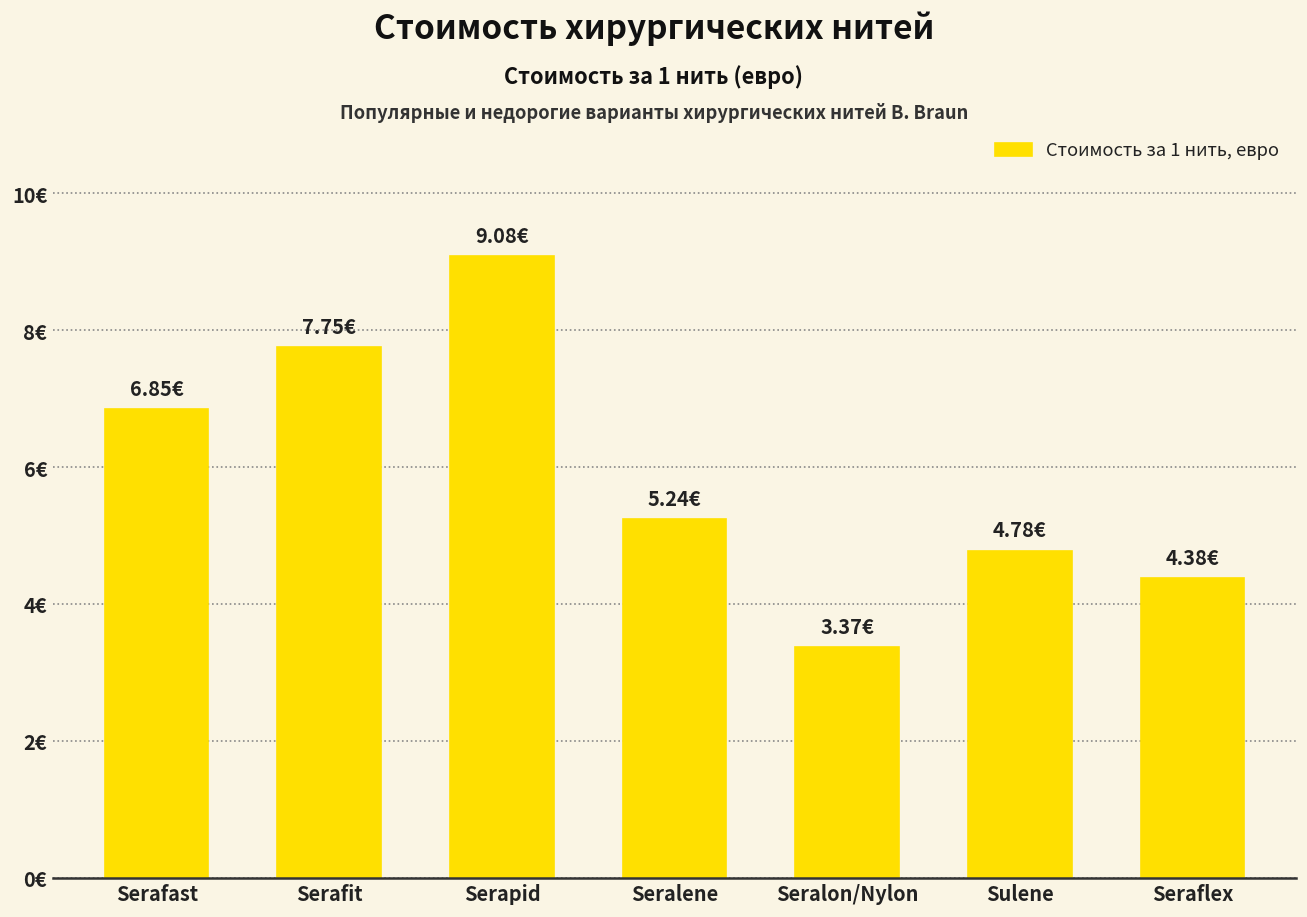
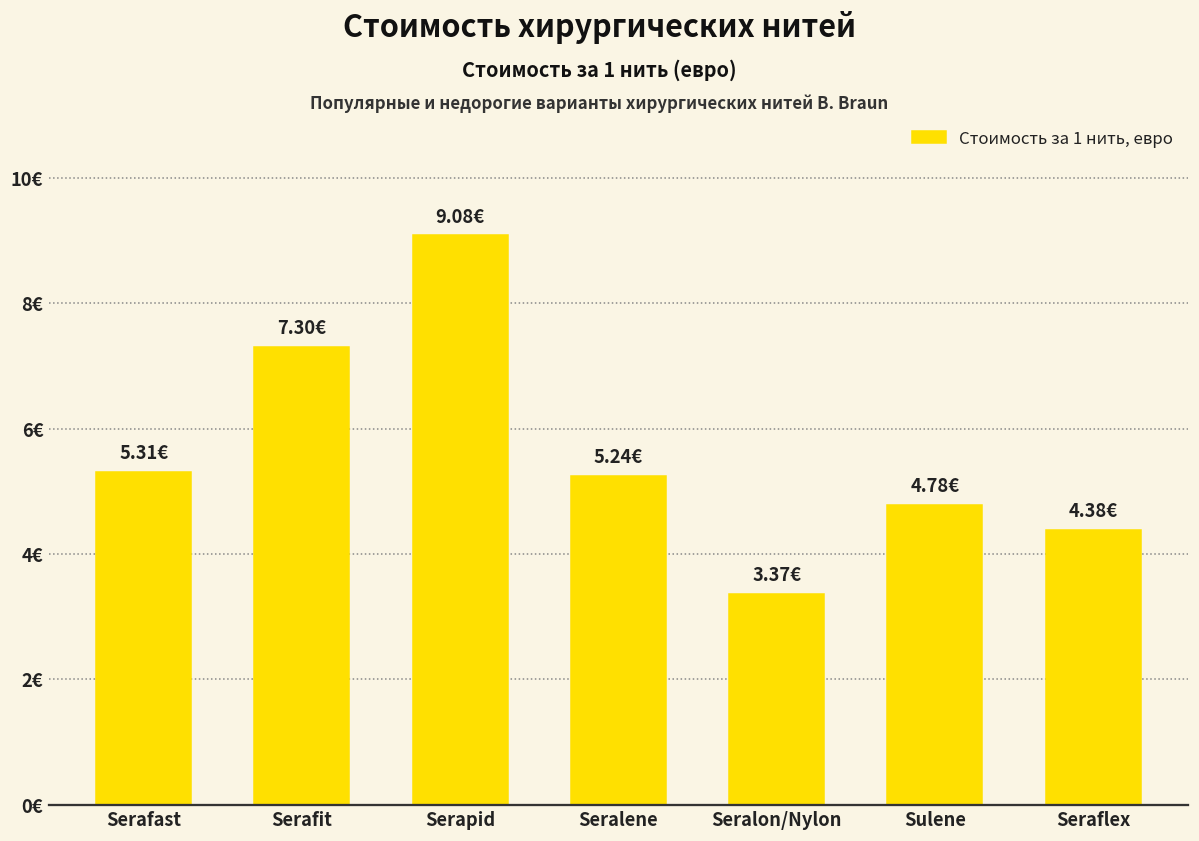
  {
-   "Serafast": "6.85€",
-   "Serafit": "7.75€",
+   "Serafast": "5.31€",
+   "Serafit": "7.30€",
    "Serapid": "9.08€",
    "Seralene": "5.24€",
    "Seralon/Nylon": "3.37€",
    "Sulene": "4.78€",
    "Seraflex": "4.38€"
  }
